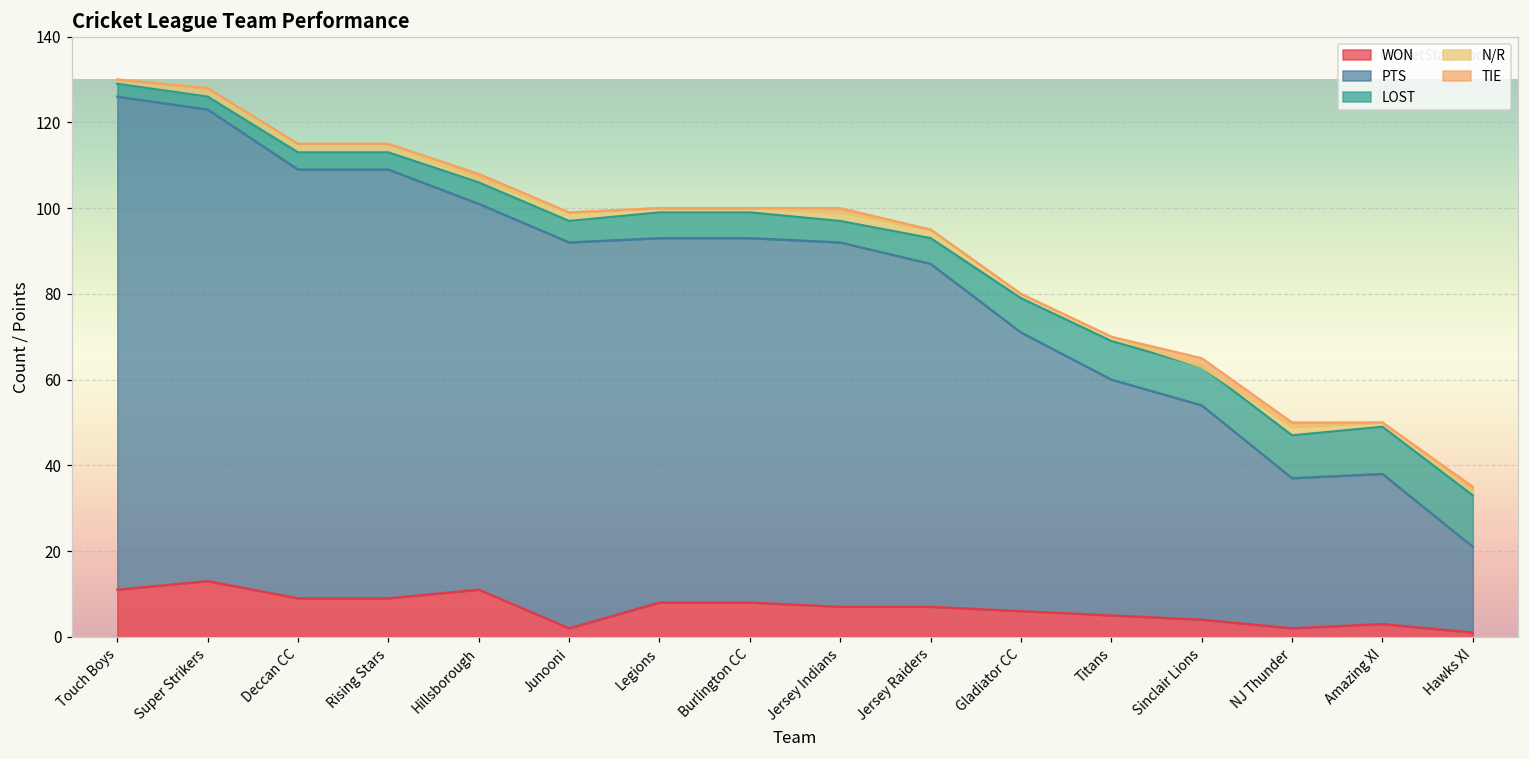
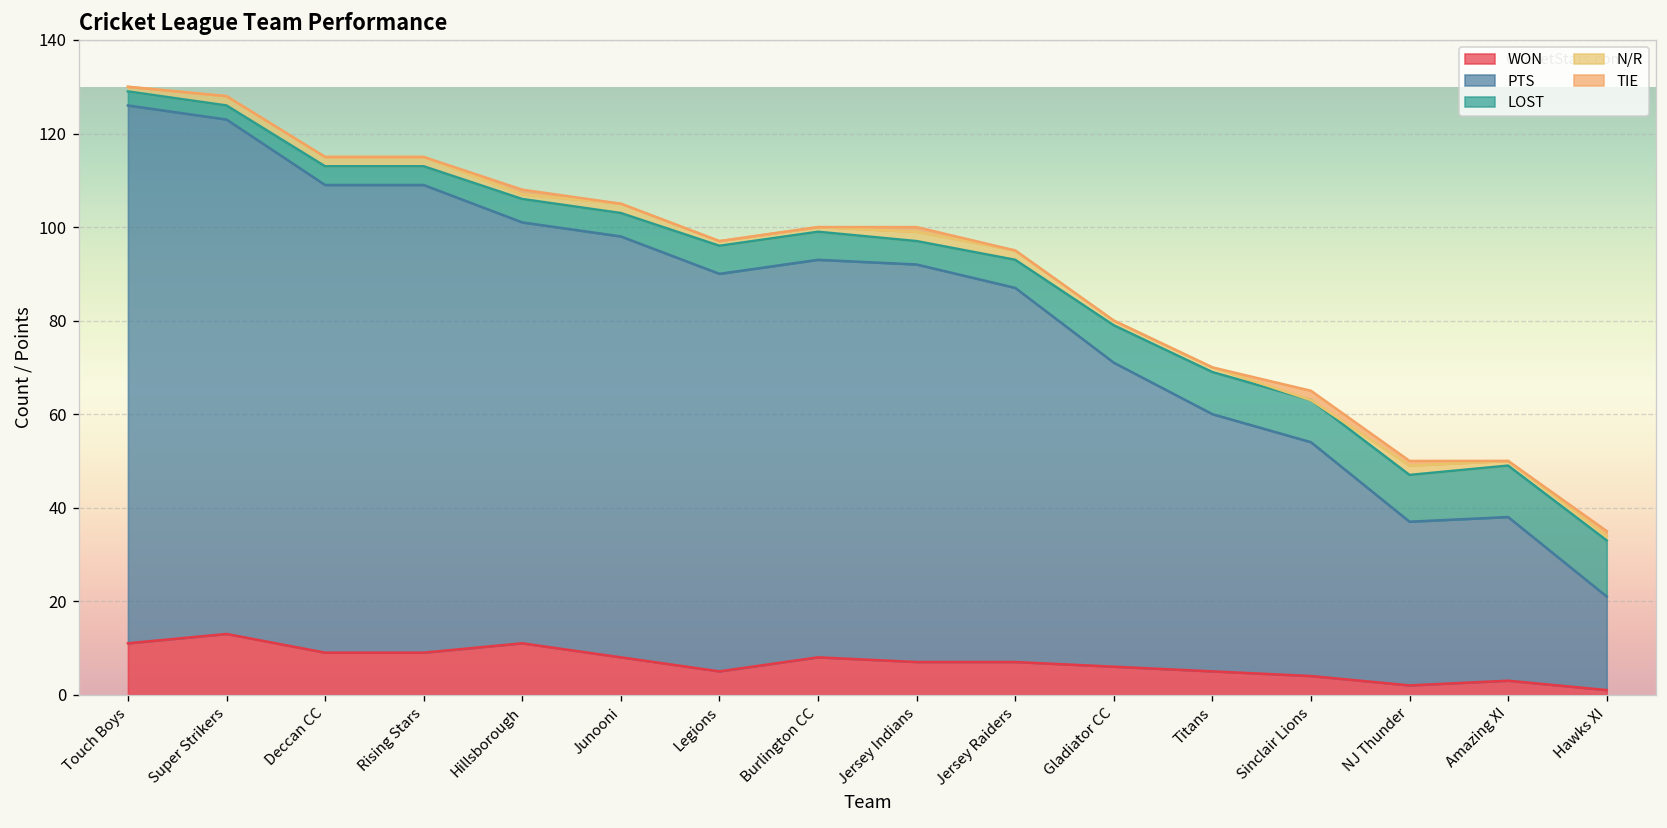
  {
    "WON": {
      "Touch Boys": 11,
      "Super Strikers": 13,
      "Deccan CC": 9,
      "Rising Stars": 9,
      "Hillsborough": 11,
-     "Junooni": 2,
-     "Legions": 8,
+     "Junooni": 8,
+     "Legions": 5,
      "Burlington CC": 8,
      "Jersey Indians": 7,
      "Jersey Raiders": 7,
      "Gladiator CC": 6,
      "Titans": 5,
      "Sinclair Lions": 4,
      "NJ Thunder": 2,
      "Amazing XI": 3,
      "Hawks XI": 1
    }
  }
